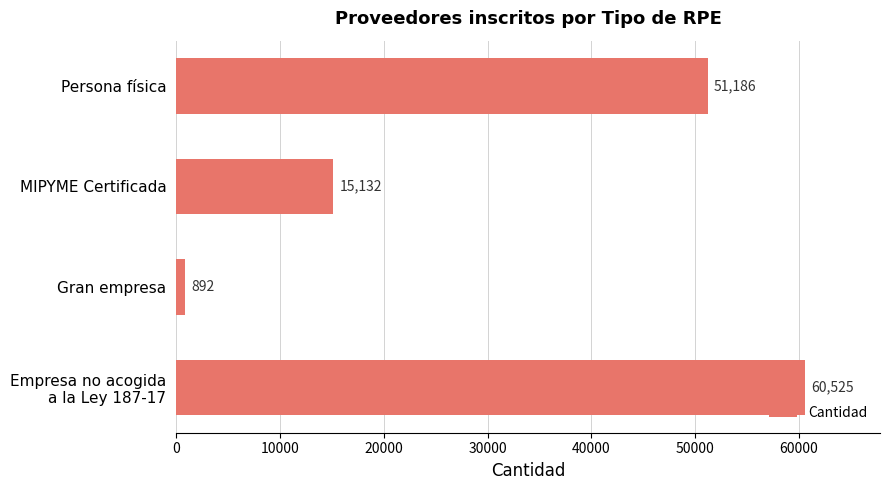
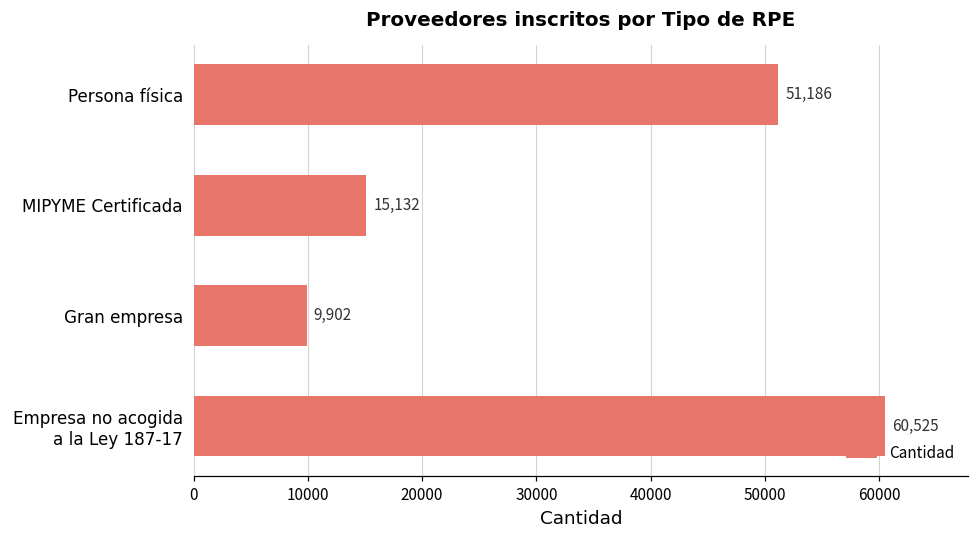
  {
    "Persona física": "51,186",
    "MIPYME Certificada": "15,132",
-   "Gran empresa": "892",
+   "Gran empresa": "9,902",
    "Empresa no acogida a la Ley 187-17": "60,525"
  }
